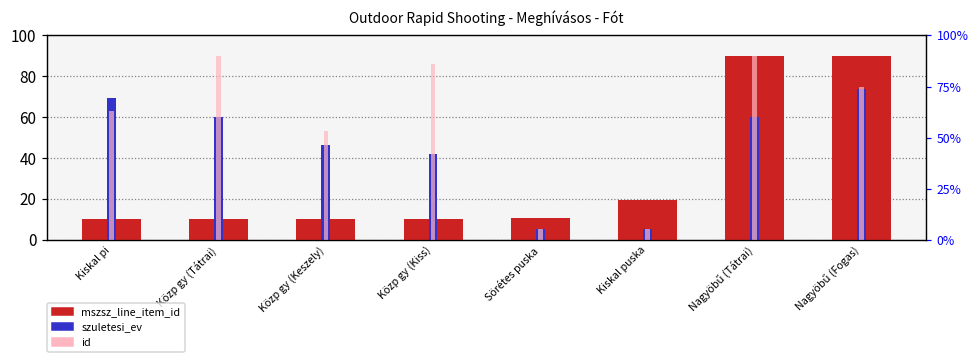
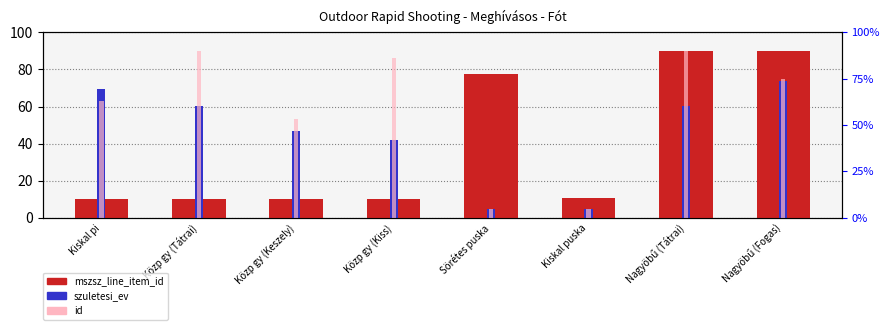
  {
    "mszsz_line_item_id": {
-     "Sörétes puska": 11,
-     "Kiskal puska": 19,
+     "Sörétes puska": 78,
+     "Kiskal puska": 11,
      "Nagyöbű (Tátrai)": 90,
      "Nagyöbű (Fogas)": 90
    },
    "szuletesi_ev": {
      "Kiskal pi": 69
    },
    "id": {
      "Közp gy (Tátrai)": 90,
      "Közp gy (Keszely)": 53,
      "Közp gy (Kiss)": 86,
      "Nagyöbű (Tátrai)": 90
    }
  }
